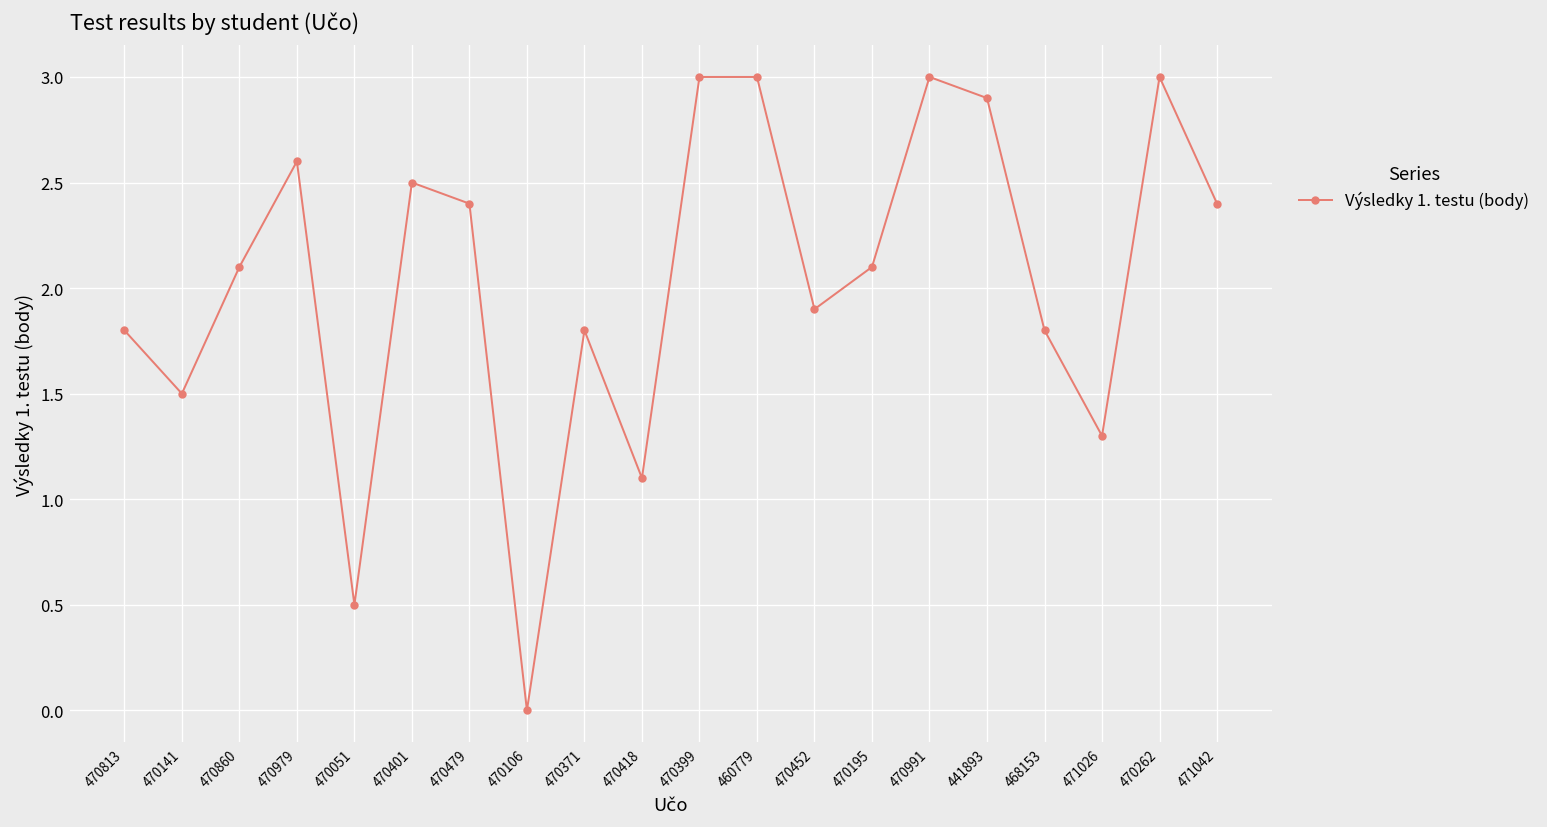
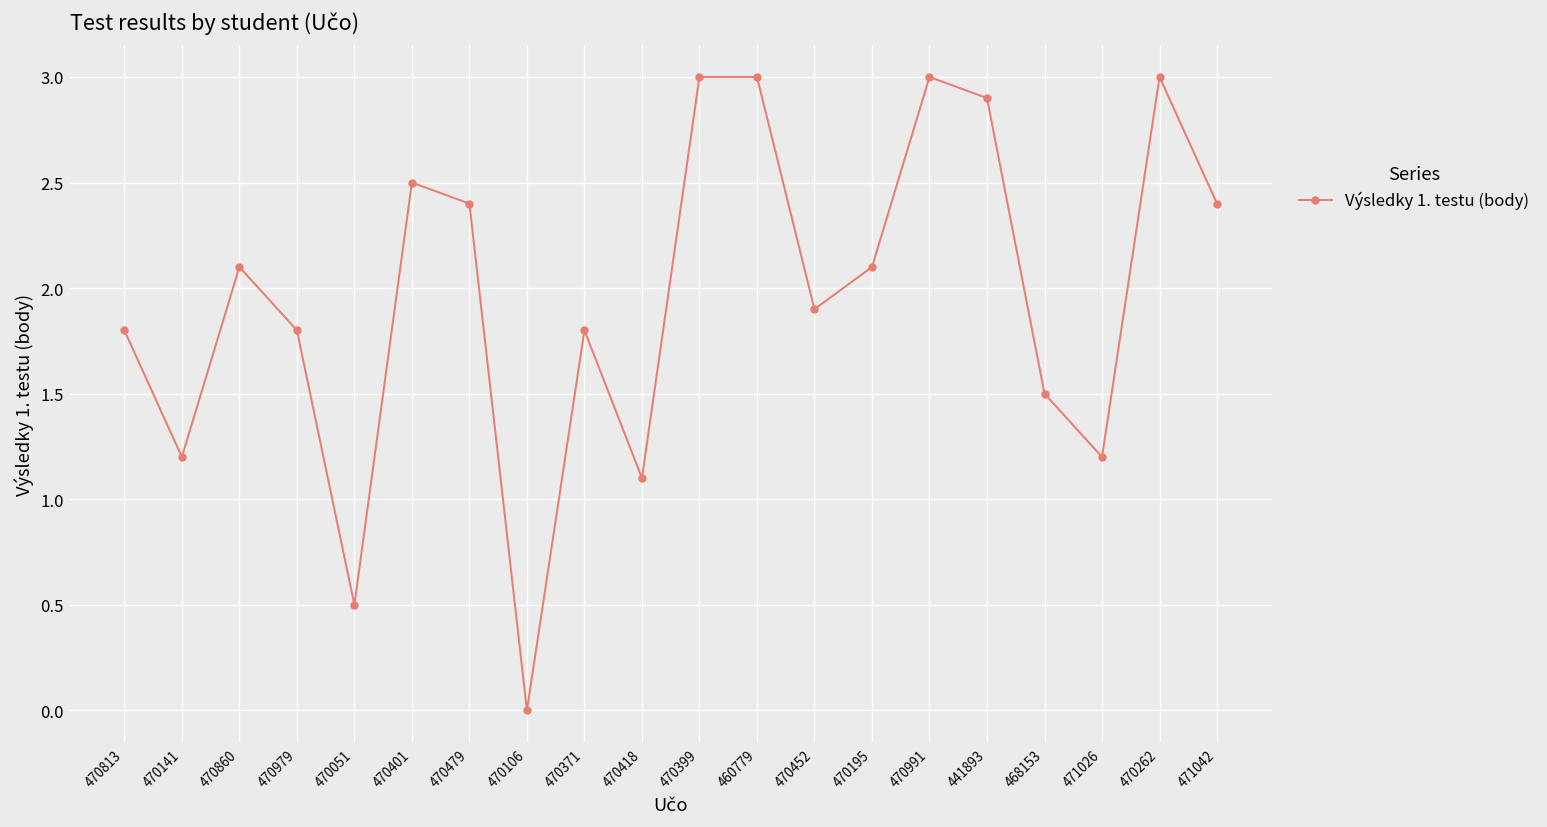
  {
    "470813": 1.8,
-   "470141": 1.5,
+   "470141": 1.2,
    "470860": 2.1,
-   "470979": 2.6,
+   "470979": 1.8,
    "470051": 0.5,
    "470401": 2.5,
    "470479": 2.4,
    "470106": 0.0,
    "470371": 1.8,
    "470418": 1.1,
    "470399": 3.0,
    "460779": 3.0,
    "470452": 1.9,
    "470195": 2.1,
    "470991": 3.0,
    "441893": 2.9,
-   "468153": 1.8,
-   "471026": 1.3,
+   "468153": 1.5,
+   "471026": 1.2,
    "470262": 3.0,
    "471042": 2.4
  }
